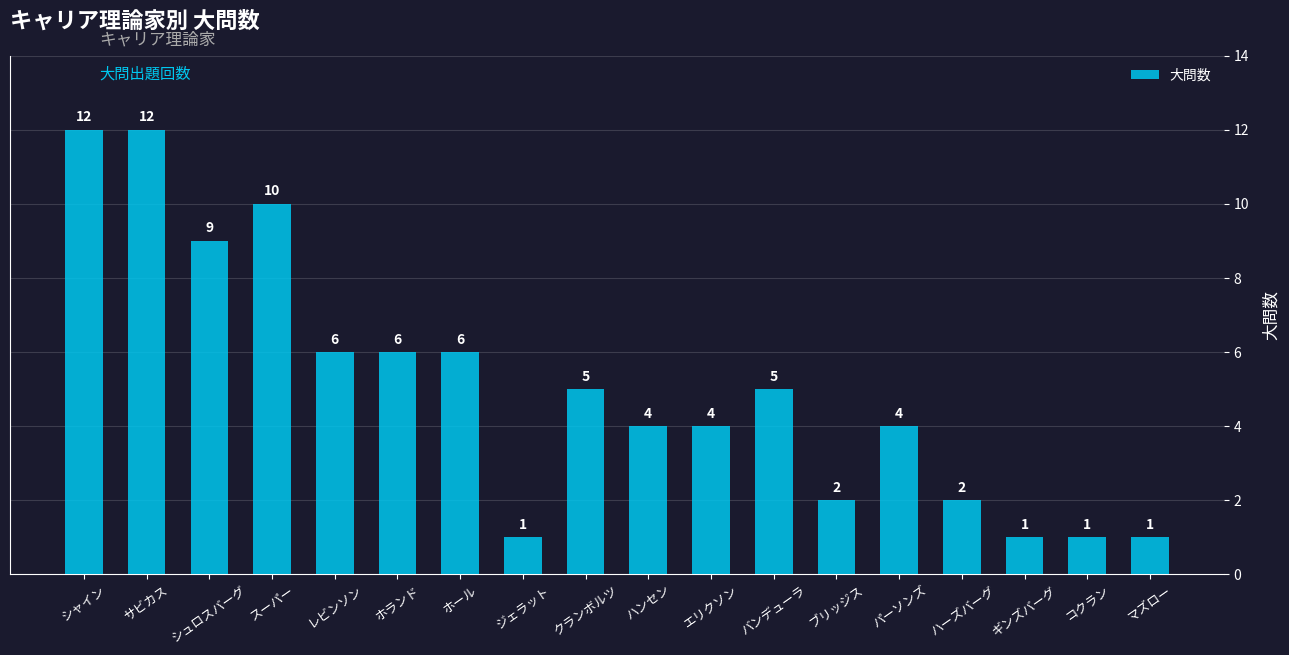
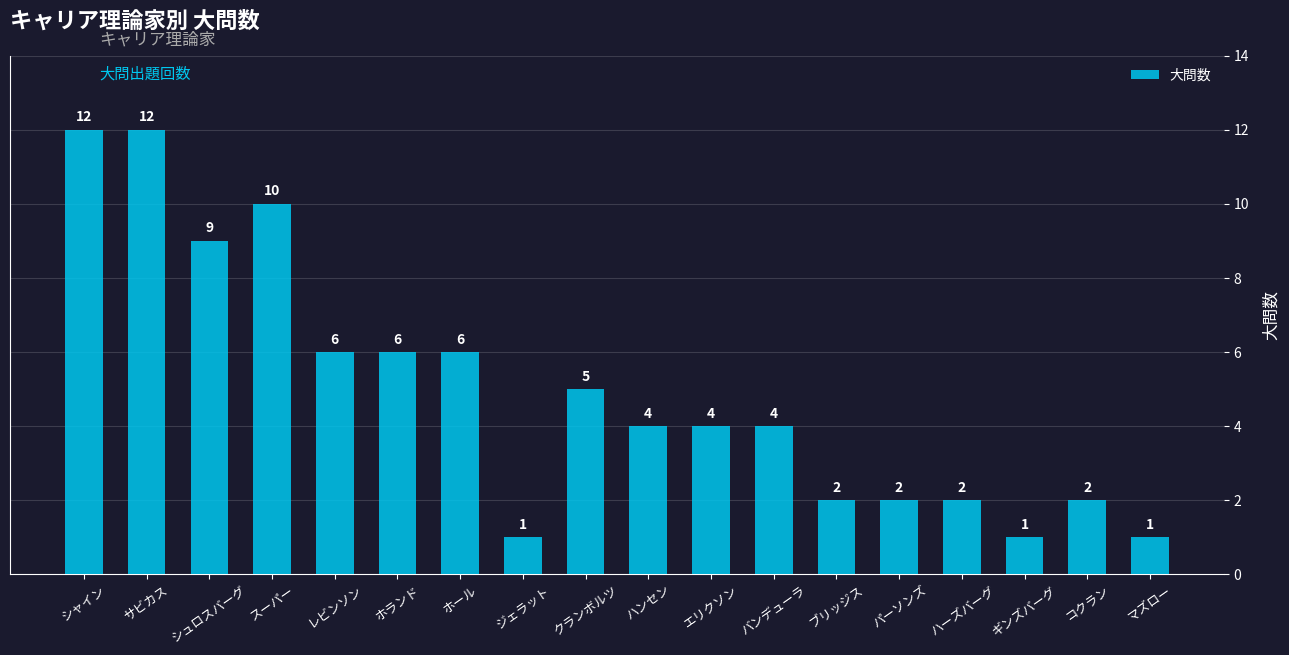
  {
    "シャイン": 12,
    "サビカス": 12,
    "シュロスバーグ": 9,
    "スーパー": 10,
    "レビンソン": 6,
    "ホランド": 6,
    "ホール": 6,
    "ジェラット": 1,
    "クランボルツ": 5,
    "ハンセン": 4,
    "エリクソン": 4,
-   "バンデューラ": 5,
+   "バンデューラ": 4,
    "ブリッジス": 2,
-   "パーソンズ": 4,
+   "パーソンズ": 2,
    "ハーズバーグ": 2,
    "ギンズバーグ": 1,
-   "コクラン": 1,
+   "コクラン": 2,
    "マズロー": 1
  }
